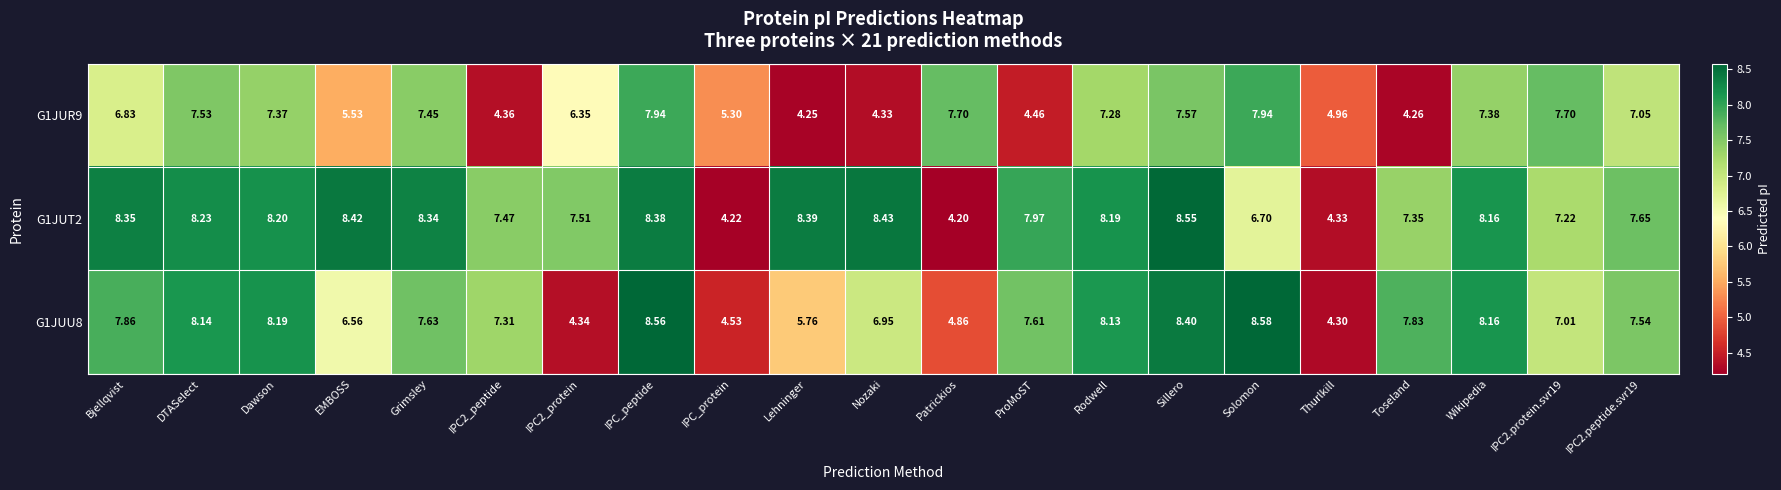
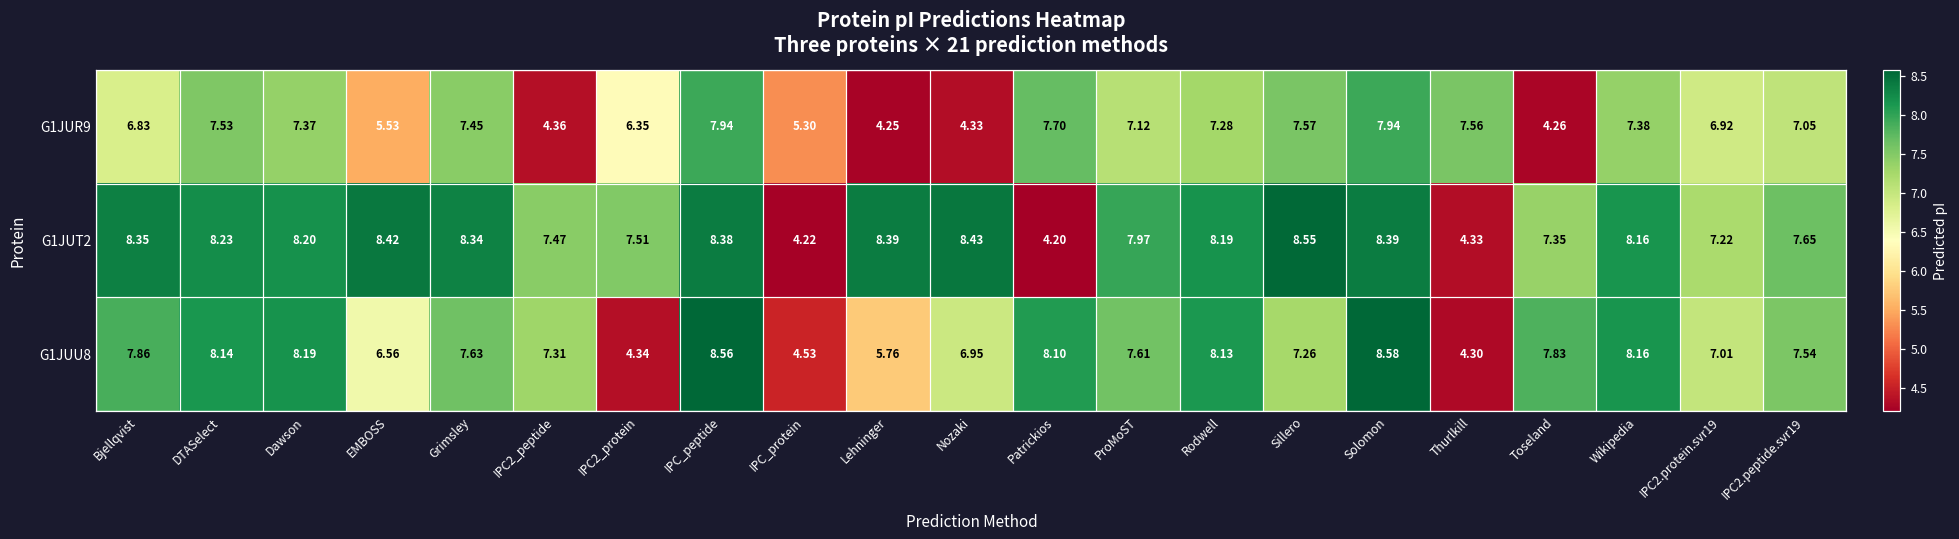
  {
    "G1JUR9": {
      "Bjellqvist": 6.83,
      "DTASelect": 7.53,
      "Dawson": 7.37,
      "EMBOSS": 5.53,
      "Grimsley": 7.45,
      "IPC2_peptide": 4.36,
      "IPC2_protein": 6.35,
      "IPC_peptide": 7.94,
      "IPC_protein": 5.30,
      "Lehninger": 4.25,
      "Nozaki": 4.33,
      "Patrickios": 7.70,
-     "ProMoST": 4.46,
+     "ProMoST": 7.12,
      "Rodwell": 7.28,
      "Sillero": 7.57,
      "Solomon": 7.94,
-     "Thurlkill": 4.96,
+     "Thurlkill": 7.56,
      "Toseland": 4.26,
      "Wikipedia": 7.38,
-     "IPC2.protein.svr19": 7.70,
+     "IPC2.protein.svr19": 6.92,
      "IPC2.peptide.svr19": 7.05
    },
    "G1JUT2": {
      "Bjellqvist": 8.35,
      "DTASelect": 8.23,
      "Dawson": 8.20,
      "EMBOSS": 8.42,
      "Grimsley": 8.34,
      "IPC2_peptide": 7.47,
      "IPC2_protein": 7.51,
      "IPC_peptide": 8.38,
      "IPC_protein": 4.22,
      "Lehninger": 8.39,
      "Nozaki": 8.43,
      "Patrickios": 4.20,
      "ProMoST": 7.97,
      "Rodwell": 8.19,
      "Sillero": 8.55,
-     "Solomon": 6.70,
+     "Solomon": 8.39,
      "Thurlkill": 4.33,
      "Toseland": 7.35,
      "Wikipedia": 8.16,
      "IPC2.protein.svr19": 7.22,
      "IPC2.peptide.svr19": 7.65
    },
    "G1JUU8": {
      "Bjellqvist": 7.86,
      "DTASelect": 8.14,
      "Dawson": 8.19,
      "EMBOSS": 6.56,
      "Grimsley": 7.63,
      "IPC2_peptide": 7.31,
      "IPC2_protein": 4.34,
      "IPC_peptide": 8.56,
      "IPC_protein": 4.53,
      "Lehninger": 5.76,
      "Nozaki": 6.95,
-     "Patrickios": 4.86,
+     "Patrickios": 8.10,
      "ProMoST": 7.61,
      "Rodwell": 8.13,
-     "Sillero": 8.40,
+     "Sillero": 7.26,
      "Solomon": 8.58,
      "Thurlkill": 4.30,
      "Toseland": 7.83,
      "Wikipedia": 8.16,
      "IPC2.protein.svr19": 7.01,
      "IPC2.peptide.svr19": 7.54
    }
  }
